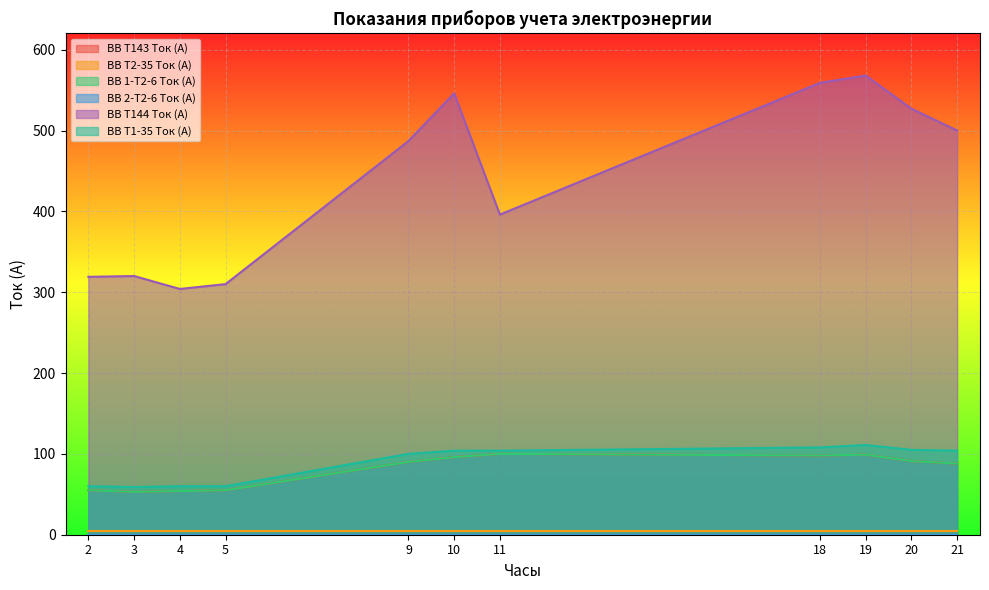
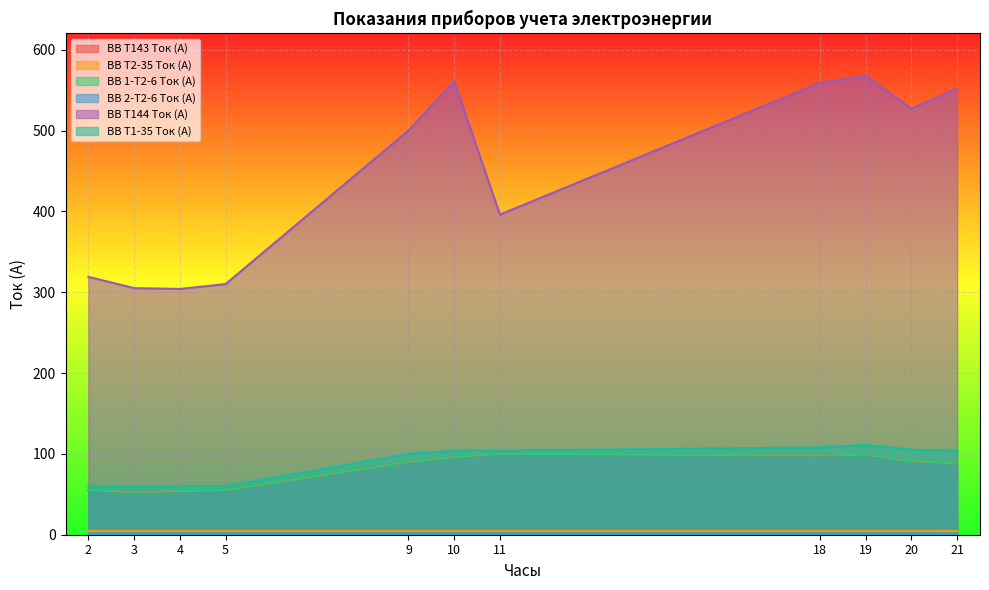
  {
    "ВВ Т2-35 Ток (А)": {
      "2": 10,
      "3": 10,
      "4": 10,
      "5": 10,
      "9": 10,
      "10": 10,
      "11": 10,
      "18": 10,
      "19": 10,
      "20": 10,
      "21": 10
    },
    "ВВ 2-Т2-6 Ток (А)": {
      "2": 0,
      "3": 0,
      "4": 0,
      "5": 0,
      "9": 0,
      "10": 0,
      "11": 0,
      "18": 0,
      "19": 0,
      "20": 0,
      "21": 0
    },
    "ВВ Т144 Ток (А)": {
      "2": 320,
-     "3": 320,
+     "3": 310,
      "4": 300,
      "5": 310,
-     "9": 490,
-     "10": 550,
+     "9": 500,
+     "10": 560,
      "11": 400,
      "18": 560,
      "19": 570,
      "20": 530,
-     "21": 500
+     "21": 550
    }
  }
